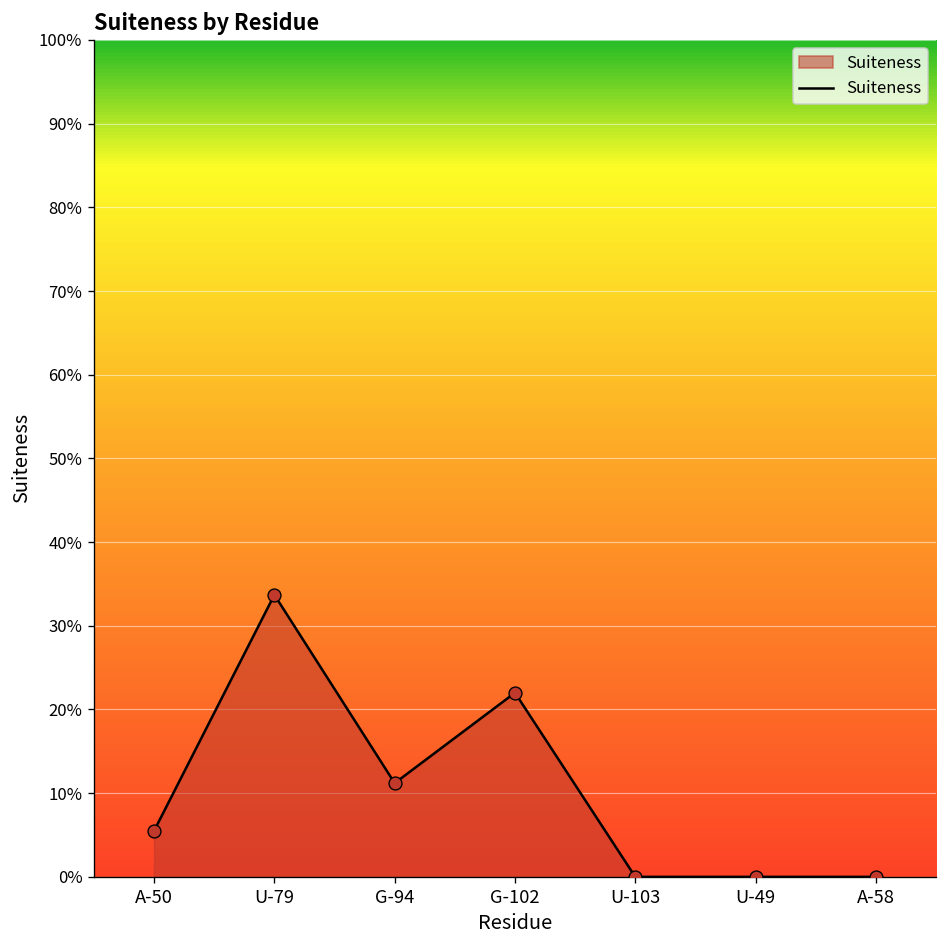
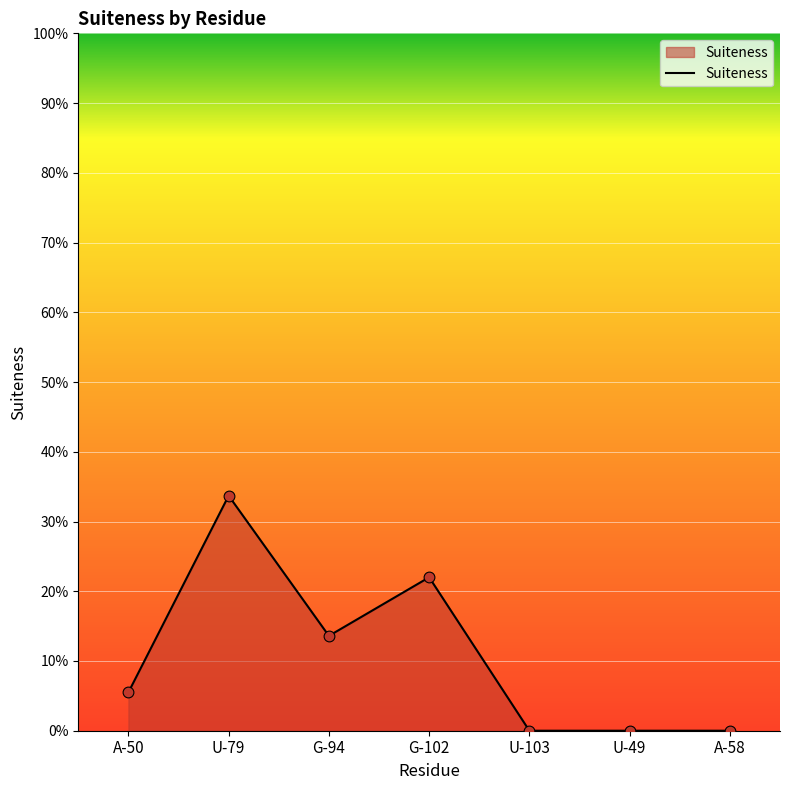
  {
    "A-50": "6%",
    "U-79": "34%",
-   "G-94": "11%",
+   "G-94": "14%",
    "G-102": "22%",
    "U-103": "0%",
    "U-49": "0%",
    "A-58": "0%"
  }
